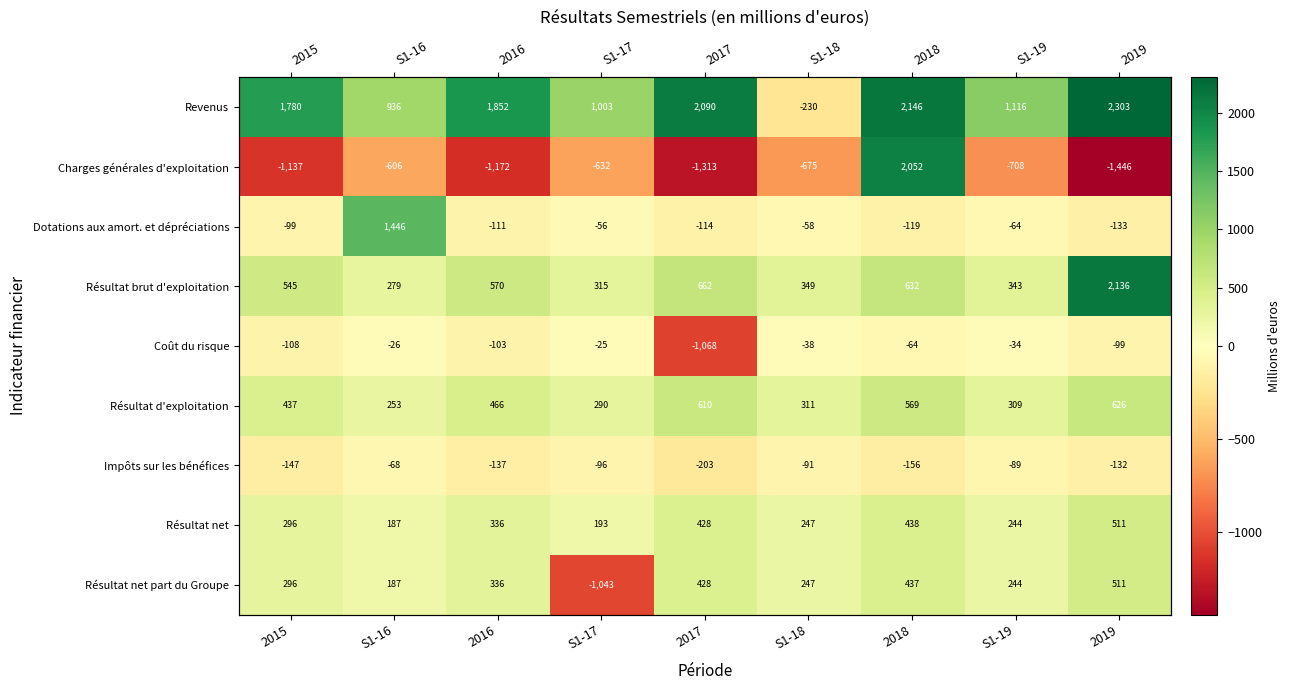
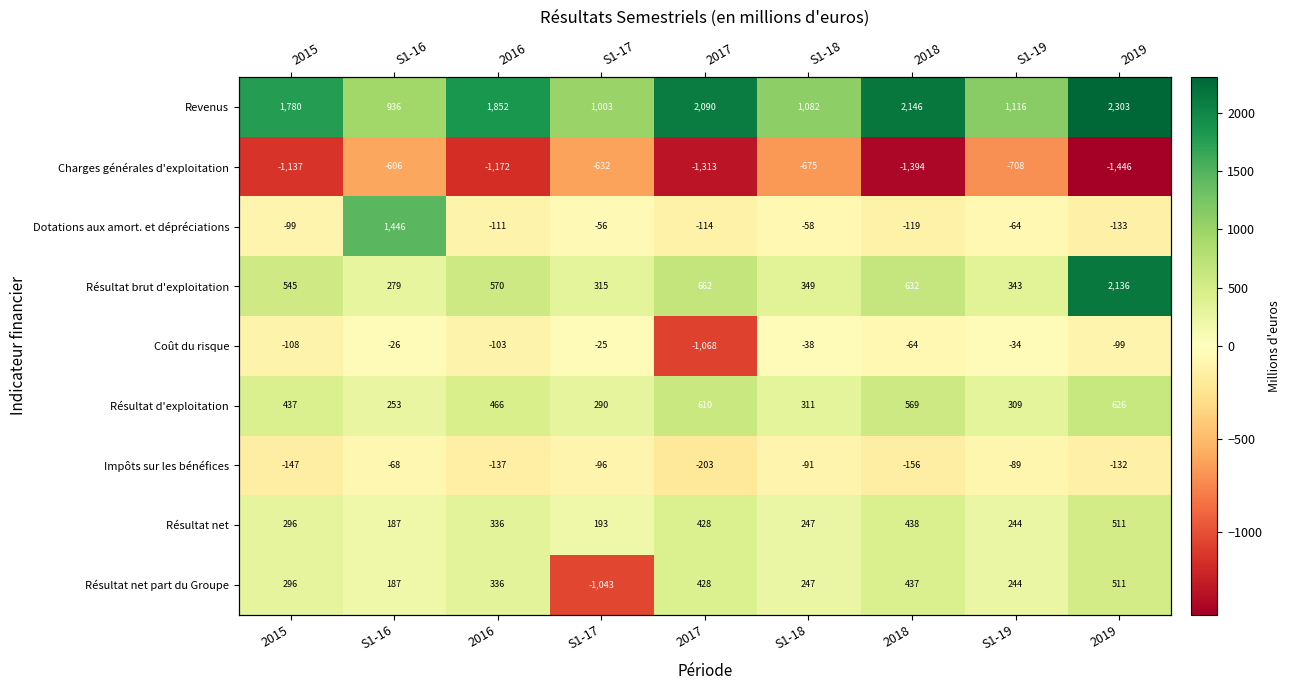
  {
    "Revenus": {
      "2015": "1,780",
      "S1-16": "936",
      "2016": "1,852",
      "S1-17": "1,003",
      "2017": "2,090",
-     "S1-18": "-230",
+     "S1-18": "1,082",
      "2018": "2,146",
      "S1-19": "1,116",
      "2019": "2,303"
    },
    "Charges générales d'exploitation": {
      "2015": "-1,137",
      "S1-16": "-606",
      "2016": "-1,172",
      "S1-17": "-632",
      "2017": "-1,313",
      "S1-18": "-675",
-     "2018": "2,052",
+     "2018": "-1,394",
      "S1-19": "-708",
      "2019": "-1,446"
    },
    "Dotations aux amort. et dépréciations": {
      "2015": "-99",
      "S1-16": "1,446",
      "2016": "-111",
      "S1-17": "-56",
      "2017": "-114",
      "S1-18": "-58",
      "2018": "-119",
      "S1-19": "-64",
      "2019": "-133"
    },
    "Résultat brut d'exploitation": {
      "2015": "545",
      "S1-16": "279",
      "2016": "570",
      "S1-17": "315",
      "2017": "662",
      "S1-18": "349",
      "2018": "632",
      "S1-19": "343",
      "2019": "2,136"
    },
    "Coût du risque": {
      "2015": "-108",
      "S1-16": "-26",
      "2016": "-103",
      "S1-17": "-25",
      "2017": "-1,068",
      "S1-18": "-38",
      "2018": "-64",
      "S1-19": "-34",
      "2019": "-99"
    },
    "Résultat d'exploitation": {
      "2015": "437",
      "S1-16": "253",
      "2016": "466",
      "S1-17": "290",
      "2017": "610",
      "S1-18": "311",
      "2018": "569",
      "S1-19": "309",
      "2019": "626"
    },
    "Impôts sur les bénéfices": {
      "2015": "-147",
      "S1-16": "-68",
      "2016": "-137",
      "S1-17": "-96",
      "2017": "-203",
      "S1-18": "-91",
      "2018": "-156",
      "S1-19": "-89",
      "2019": "-132"
    },
    "Résultat net": {
      "2015": "296",
      "S1-16": "187",
      "2016": "336",
      "S1-17": "193",
      "2017": "428",
      "S1-18": "247",
      "2018": "438",
      "S1-19": "244",
      "2019": "511"
    },
    "Résultat net part du Groupe": {
      "2015": "296",
      "S1-16": "187",
      "2016": "336",
      "S1-17": "-1,043",
      "2017": "428",
      "S1-18": "247",
      "2018": "437",
      "S1-19": "244",
      "2019": "511"
    }
  }
